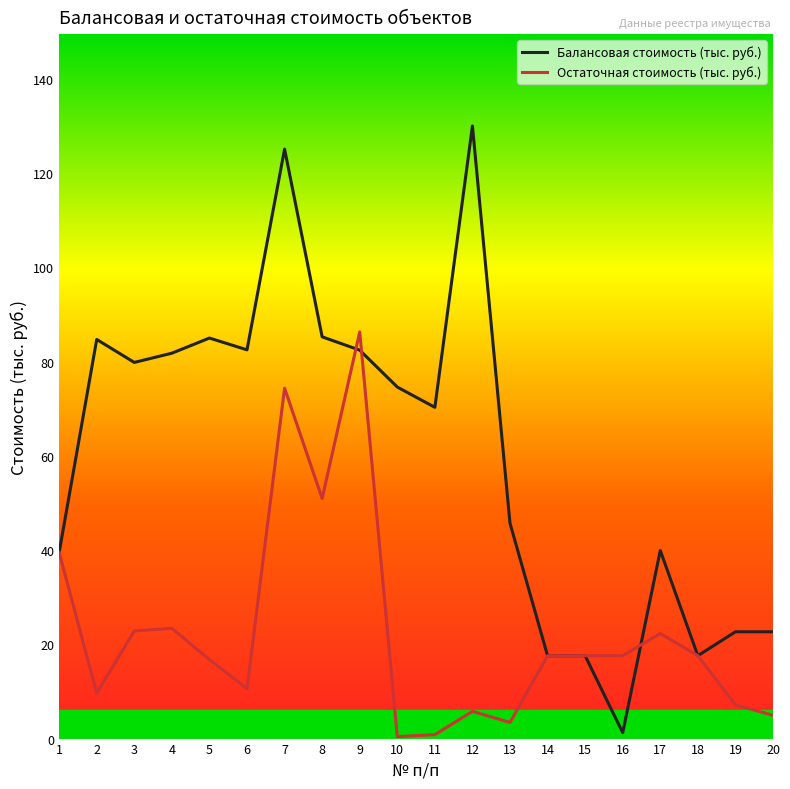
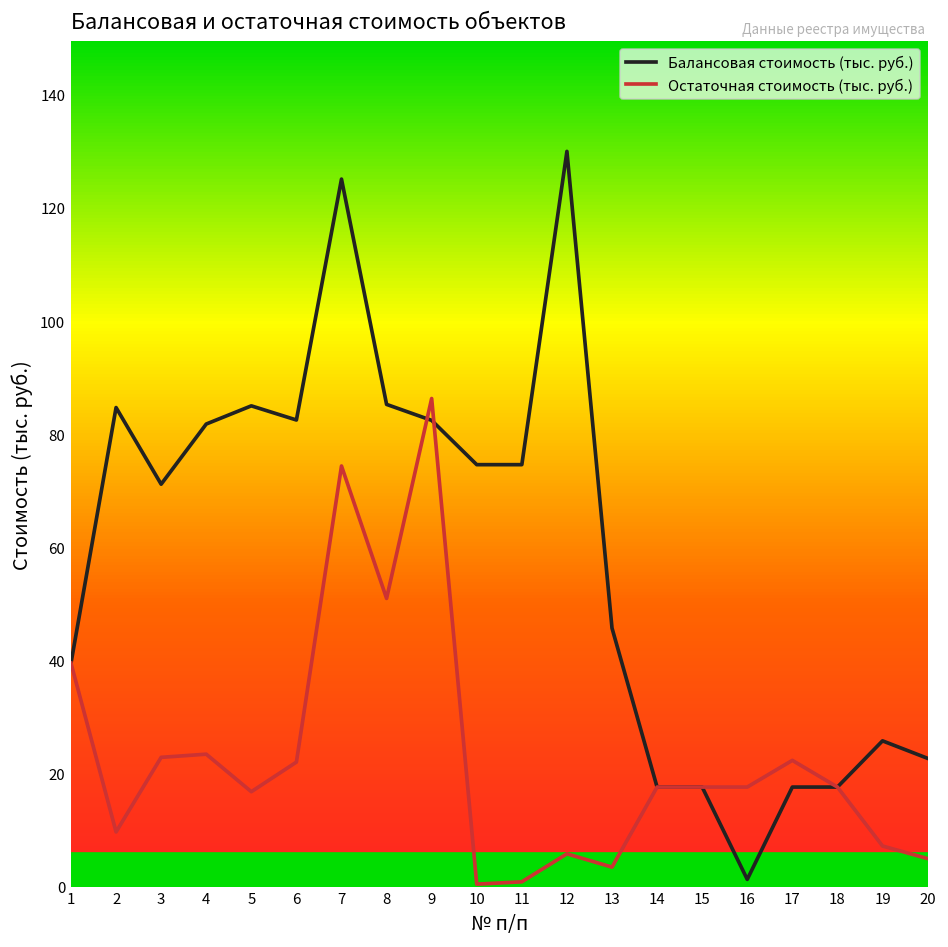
  {
    "Балансовая стоимость (тыс. руб.)": {
      "2": 85,
-     "3": 80,
+     "3": 71,
      "4": 82,
      "5": 85,
      "6": 83,
      "7": 125,
      "8": 85,
      "9": 82,
      "10": 75,
-     "11": 70,
+     "11": 75,
      "12": 130,
      "13": 46,
-     "17": 40,
-     "19": 23,
+     "17": 18,
+     "19": 26,
      "20": 23
    },
    "Остаточная стоимость (тыс. руб.)": {
      "2": 10,
      "3": 23,
      "4": 23,
      "5": 17,
-     "6": 11,
+     "6": 22,
      "7": 74,
      "8": 51,
      "9": 86,
      "16": 18,
      "17": 22,
      "19": 7
    }
  }
